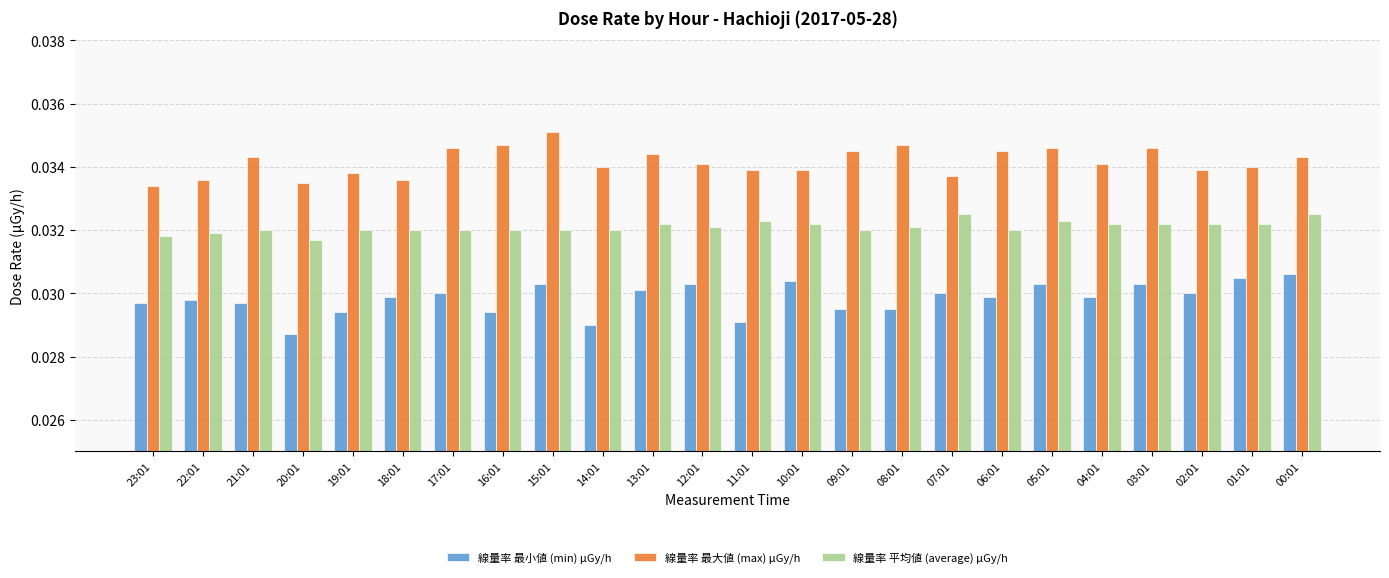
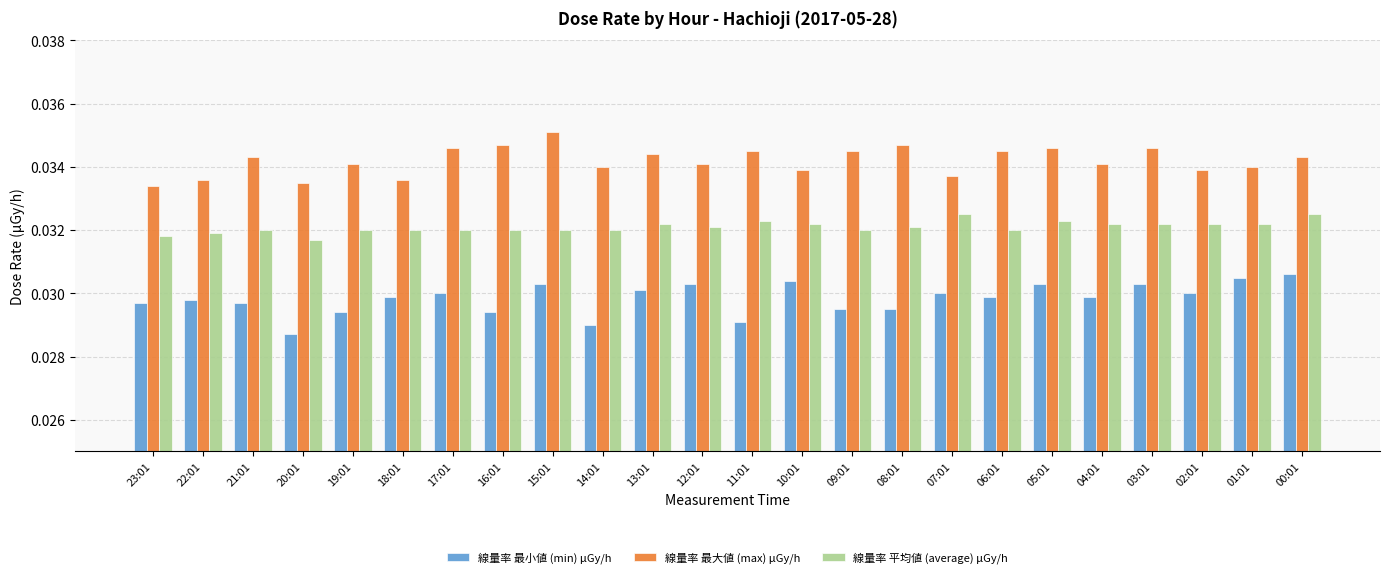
  {
    "線量率 最小値 (min) μGy/h": {
      "23:01": 0.0297,
      "22:01": 0.0298,
      "21:01": 0.0297,
      "20:01": 0.0287,
      "19:01": 0.0294,
      "18:01": 0.0299,
      "17:01": 0.0300,
      "16:01": 0.0294,
      "15:01": 0.0303,
      "14:01": 0.0290,
      "13:01": 0.0301,
      "12:01": 0.0303,
      "11:01": 0.0291,
      "10:01": 0.0304,
      "09:01": 0.0295,
      "08:01": 0.0295,
      "07:01": 0.0300,
      "06:01": 0.0299,
      "05:01": 0.0303,
      "04:01": 0.0299,
      "03:01": 0.0303,
      "02:01": 0.0300,
      "01:01": 0.0305,
      "00:01": 0.0306
    },
    "線量率 最大値 (max) μGy/h": {
      "23:01": 0.0334,
      "22:01": 0.0336,
      "21:01": 0.0343,
      "20:01": 0.0335,
-     "19:01": 0.0338,
+     "19:01": 0.0341,
      "18:01": 0.0336,
      "17:01": 0.0346,
      "16:01": 0.0347,
      "15:01": 0.0351,
      "14:01": 0.0340,
      "13:01": 0.0344,
      "12:01": 0.0341,
-     "11:01": 0.0339,
+     "11:01": 0.0345,
      "10:01": 0.0339,
      "09:01": 0.0345,
      "08:01": 0.0347,
      "07:01": 0.0337,
      "06:01": 0.0345,
      "05:01": 0.0346,
      "04:01": 0.0341,
      "03:01": 0.0346,
      "02:01": 0.0339,
      "01:01": 0.0340,
      "00:01": 0.0343
    },
    "線量率 平均値 (average) μGy/h": {
      "23:01": 0.0318,
      "22:01": 0.0319,
      "21:01": 0.0320,
      "20:01": 0.0317,
      "19:01": 0.0320,
      "18:01": 0.0320,
      "17:01": 0.0320,
      "16:01": 0.0320,
      "15:01": 0.0320,
      "14:01": 0.0320,
      "13:01": 0.0322,
      "12:01": 0.0321,
      "11:01": 0.0323,
      "10:01": 0.0322,
      "09:01": 0.0320,
      "08:01": 0.0321,
      "07:01": 0.0325,
      "06:01": 0.0320,
      "05:01": 0.0323,
      "04:01": 0.0322,
      "03:01": 0.0322,
      "02:01": 0.0322,
      "01:01": 0.0322,
      "00:01": 0.0325
    }
  }
